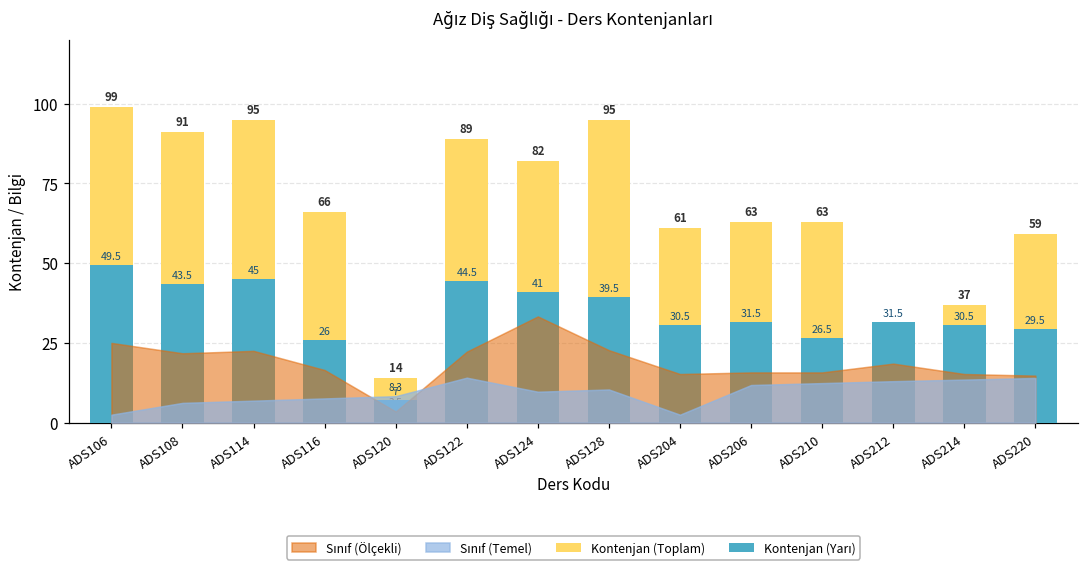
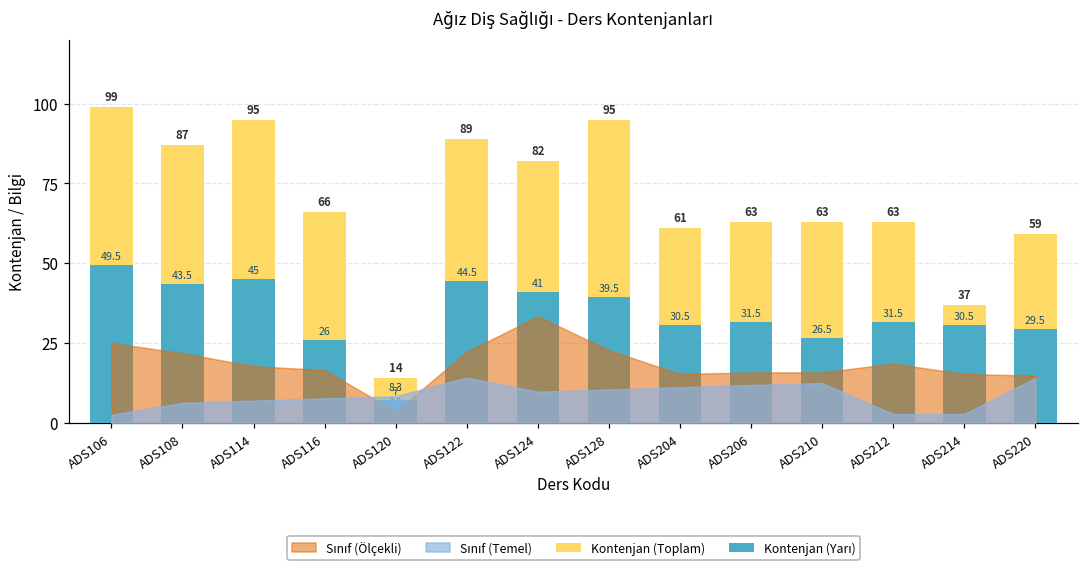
  {
    "Kontenjan (Toplam)": {
      "ADS106": 99,
-     "ADS108": 91,
+     "ADS108": 87,
      "ADS114": 95,
      "ADS116": 66,
      "ADS120": 14,
      "ADS122": 89,
      "ADS124": 82,
      "ADS128": 95,
      "ADS204": 61,
      "ADS206": 63,
      "ADS210": 63,
-     "ADS212": 8,
+     "ADS212": 63,
      "ADS214": 37,
      "ADS220": 59
    },
    "Sınıf (Ölçekli)": {
      "ADS106": 25,
      "ADS108": 22,
-     "ADS114": 23,
+     "ADS114": 18,
      "ADS116": 17,
      "ADS124": 33,
      "ADS206": 16,
      "ADS210": 16,
      "ADS212": 19,
      "ADS214": 15
    },
    "Sınıf (Temel)": {
      "ADS108": 6,
      "ADS114": 7,
      "ADS116": 8,
      "ADS122": 14,
      "ADS124": 10,
      "ADS128": 10,
-     "ADS204": 3,
-     "ADS212": 13,
-     "ADS214": 14
+     "ADS204": 11,
+     "ADS212": 3,
+     "ADS214": 3
    }
  }
